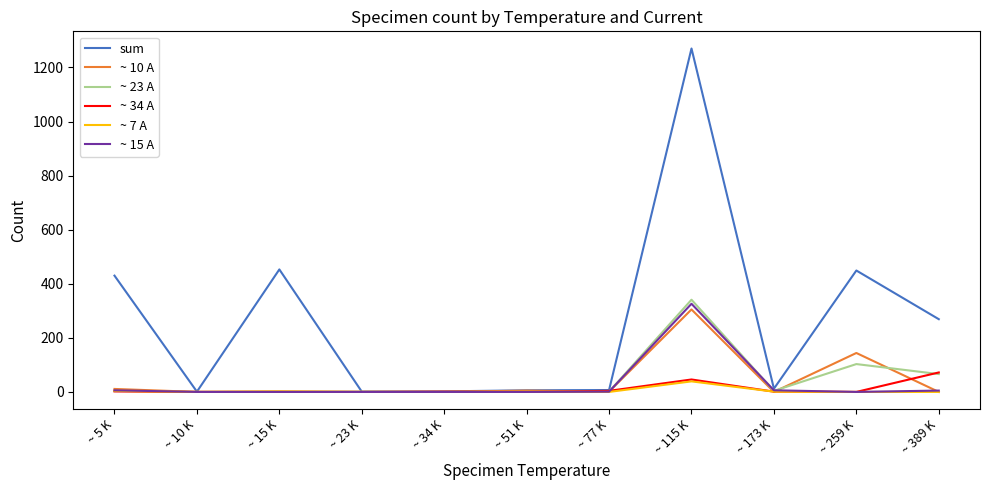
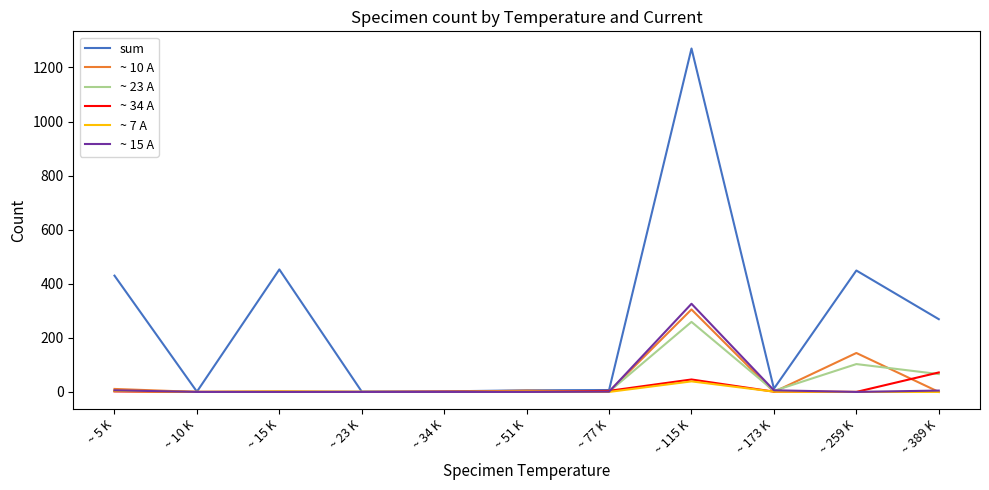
  {
    "sum": {
      "~ 5 K": 430,
      "~ 15 K": 450,
      "~ 115 K": 1270,
      "~ 259 K": 450,
      "~ 389 K": 270
    },
    "~ 10 A": {
      "~ 115 K": 310,
      "~ 259 K": 140
    },
    "~ 23 A": {
-     "~ 115 K": 340,
+     "~ 115 K": 260,
      "~ 259 K": 100
    },
    "~ 15 A": {
      "~ 115 K": 330
    }
  }
